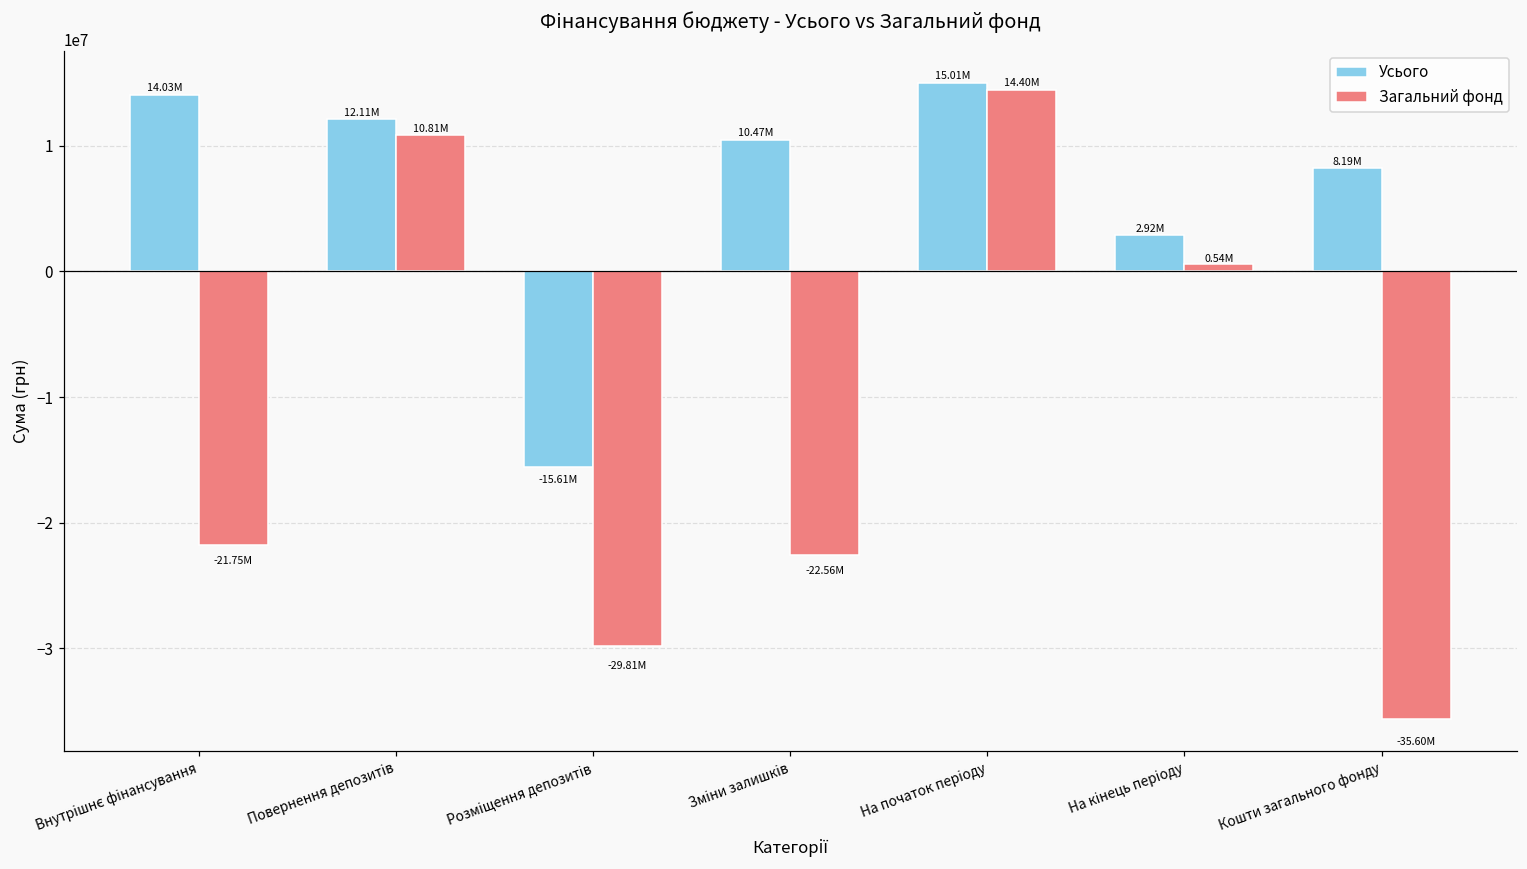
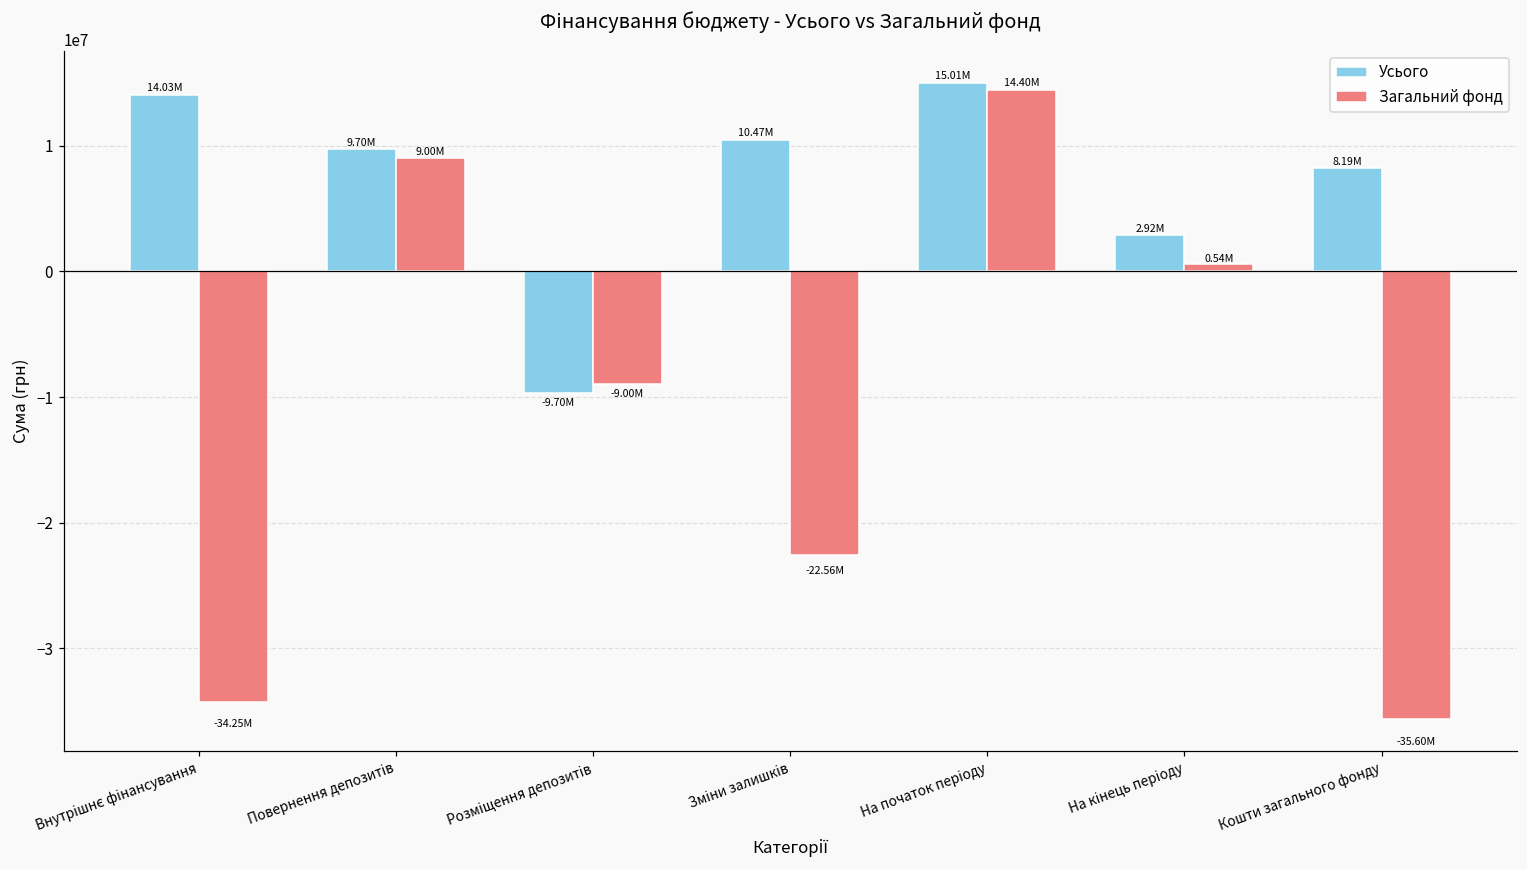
  {
    "Усього": {
      "Внутрішнє фінансування": "14.03M",
-     "Повернення депозитів": "12.11M",
-     "Розміщення депозитів": "-15.61M",
+     "Повернення депозитів": "9.70M",
+     "Розміщення депозитів": "-9.70M",
      "Зміни залишків": "10.47M",
      "На початок періоду": "15.01M",
      "На кінець періоду": "2.92M",
      "Кошти загального фонду": "8.19M"
    },
    "Загальний фонд": {
-     "Внутрішнє фінансування": "-21.75M",
-     "Повернення депозитів": "10.81M",
-     "Розміщення депозитів": "-29.81M",
+     "Внутрішнє фінансування": "-34.25M",
+     "Повернення депозитів": "9.00M",
+     "Розміщення депозитів": "-9.00M",
      "Зміни залишків": "-22.56M",
      "На початок періоду": "14.40M",
      "На кінець періоду": "0.54M",
      "Кошти загального фонду": "-35.60M"
    }
  }
